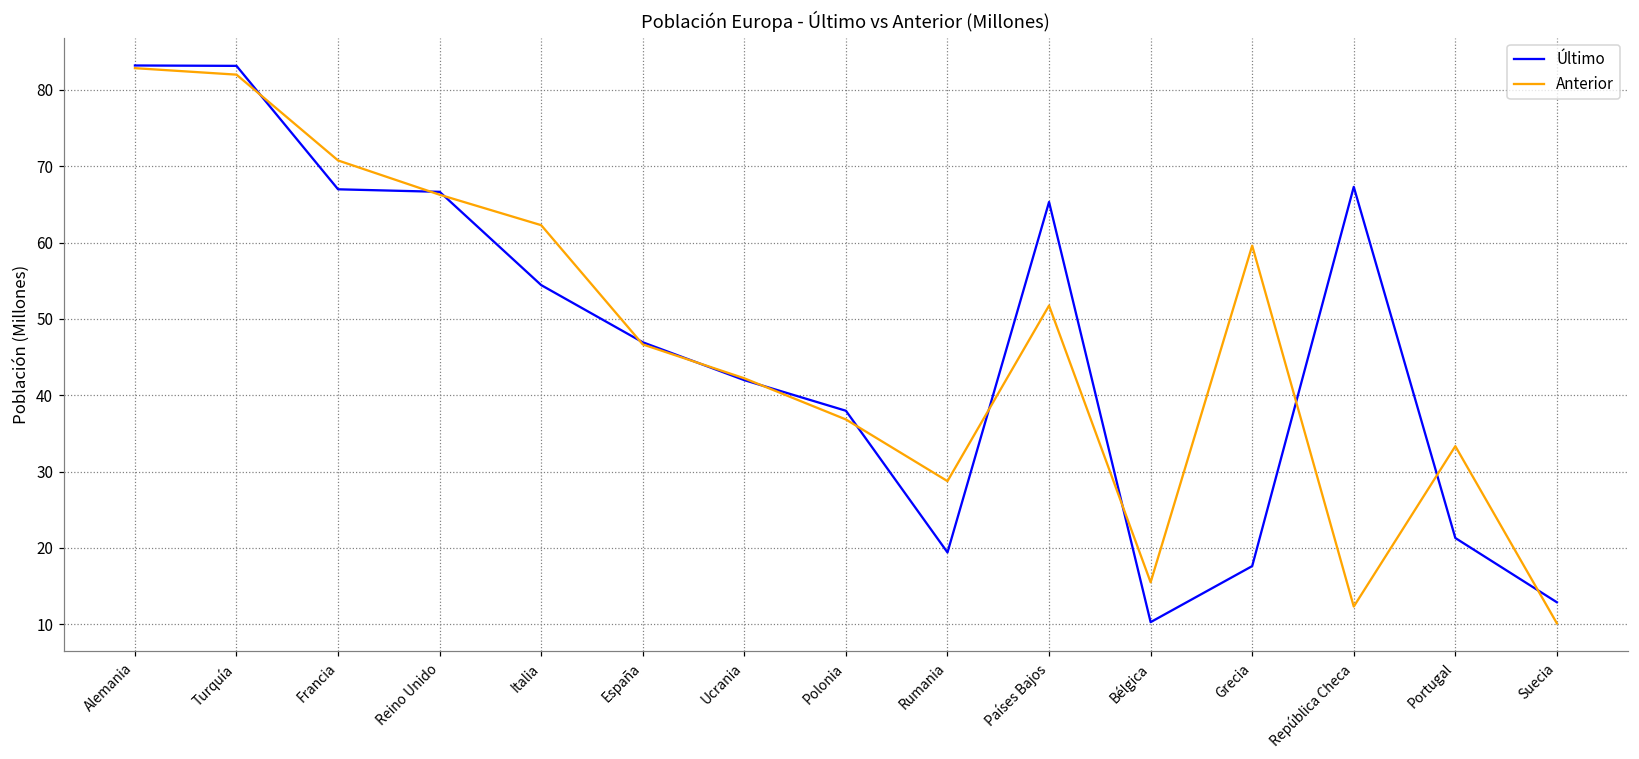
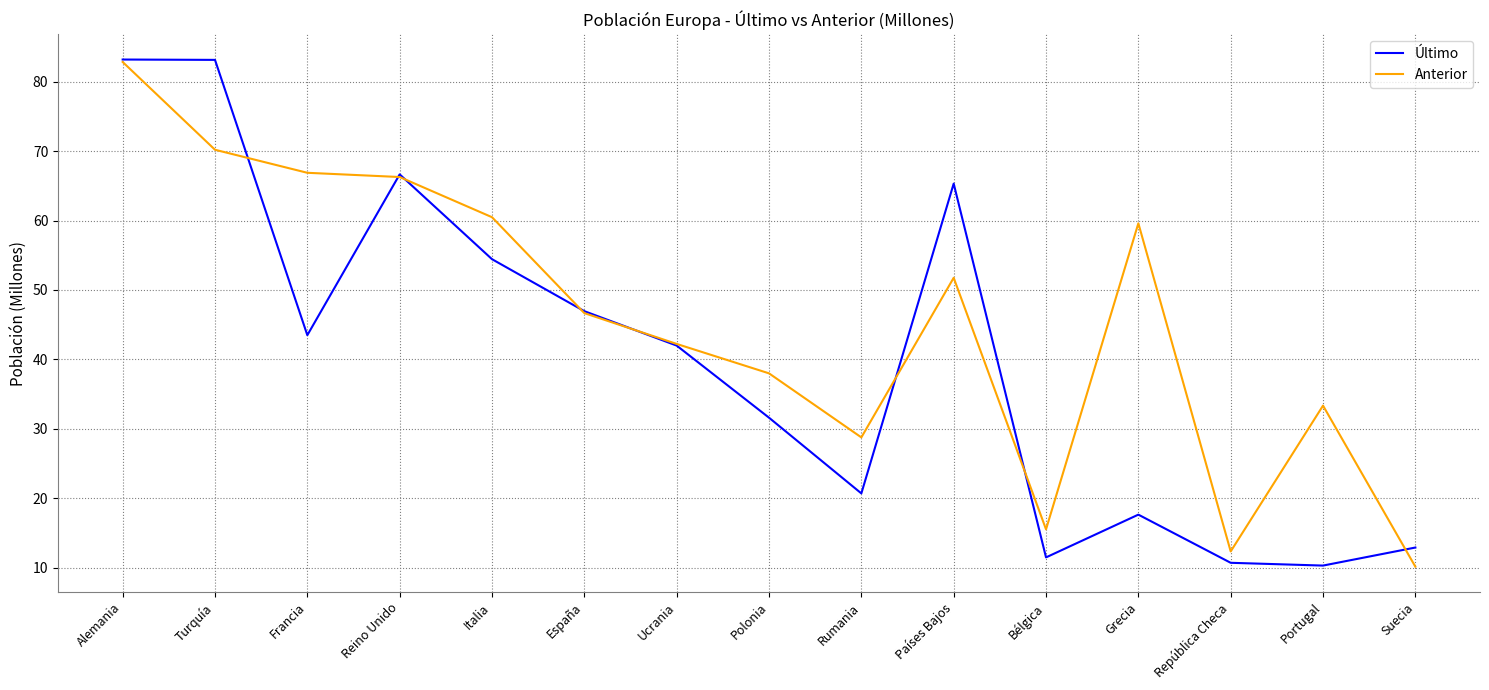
  {
    "Último": {
      "Turquía": 83,
-     "Francia": 67,
+     "Francia": 43,
      "Reino Unido": 67,
      "Italia": 54,
-     "Polonia": 38,
-     "Rumania": 19,
+     "Polonia": 32,
+     "Rumania": 21,
      "Países Bajos": 65,
-     "Bélgica": 10,
+     "Bélgica": 11,
      "Grecia": 18,
-     "República Checa": 67,
-     "Portugal": 21,
+     "República Checa": 11,
+     "Portugal": 10,
      "Suecia": 13
    },
    "Anterior": {
-     "Turquía": 82,
-     "Francia": 71,
+     "Turquía": 70,
+     "Francia": 67,
      "Reino Unido": 66,
-     "Italia": 62,
-     "Polonia": 37,
+     "Italia": 60,
+     "Polonia": 38,
      "Rumania": 29,
      "Países Bajos": 52,
      "Bélgica": 16,
      "Grecia": 60,
      "República Checa": 12,
      "Portugal": 33,
      "Suecia": 10
    }
  }
